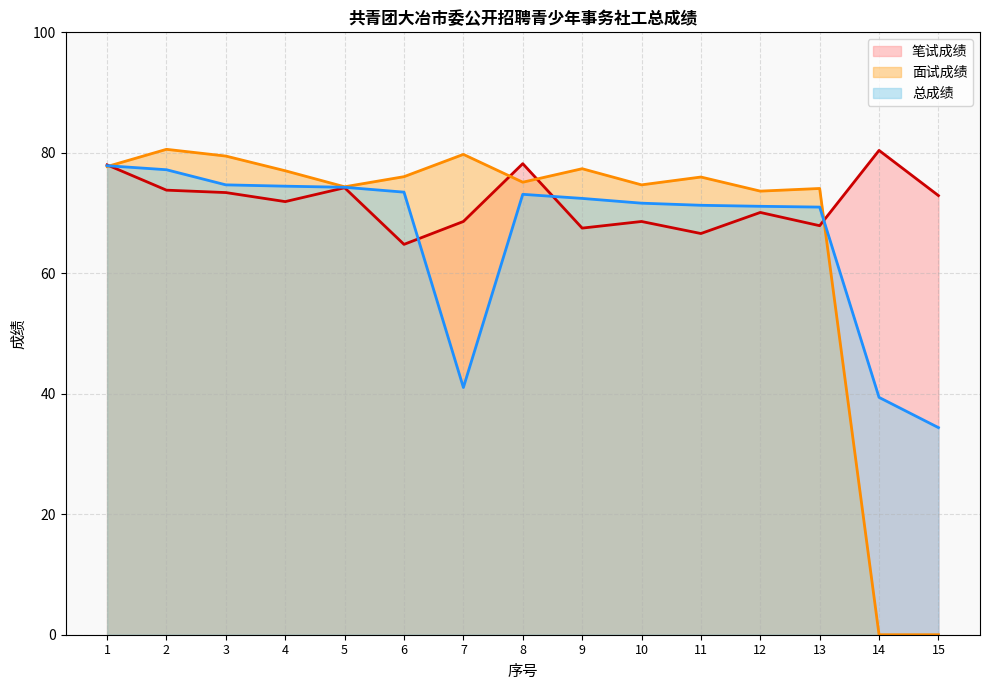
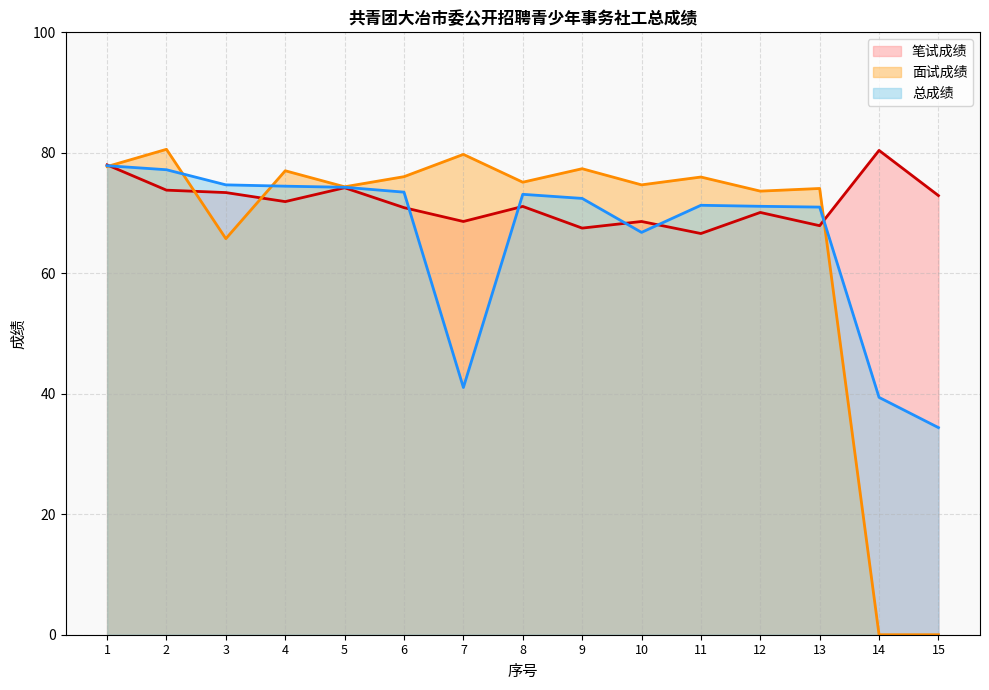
  {
    "笔试成绩": {
      "2": 74,
      "3": 73,
      "4": 72,
-     "6": 65,
+     "6": 71,
      "7": 69,
-     "8": 78,
+     "8": 71,
      "9": 68,
      "10": 69,
      "11": 67,
      "12": 70,
      "13": 68,
      "14": 80,
      "15": 73
    },
    "面试成绩": {
      "2": 81,
-     "3": 79,
+     "3": 66,
      "4": 77,
      "6": 76,
      "7": 80,
      "8": 75,
      "9": 77,
      "10": 75,
      "11": 76,
      "12": 74,
      "13": 74,
      "14": 0,
      "15": 0
    },
    "总成绩": {
      "2": 77,
      "3": 75,
      "4": 74,
      "6": 73,
      "7": 41,
      "8": 73,
      "9": 72,
-     "10": 72,
+     "10": 67,
      "11": 71,
      "12": 71,
      "13": 71,
      "14": 39,
      "15": 34
    }
  }
